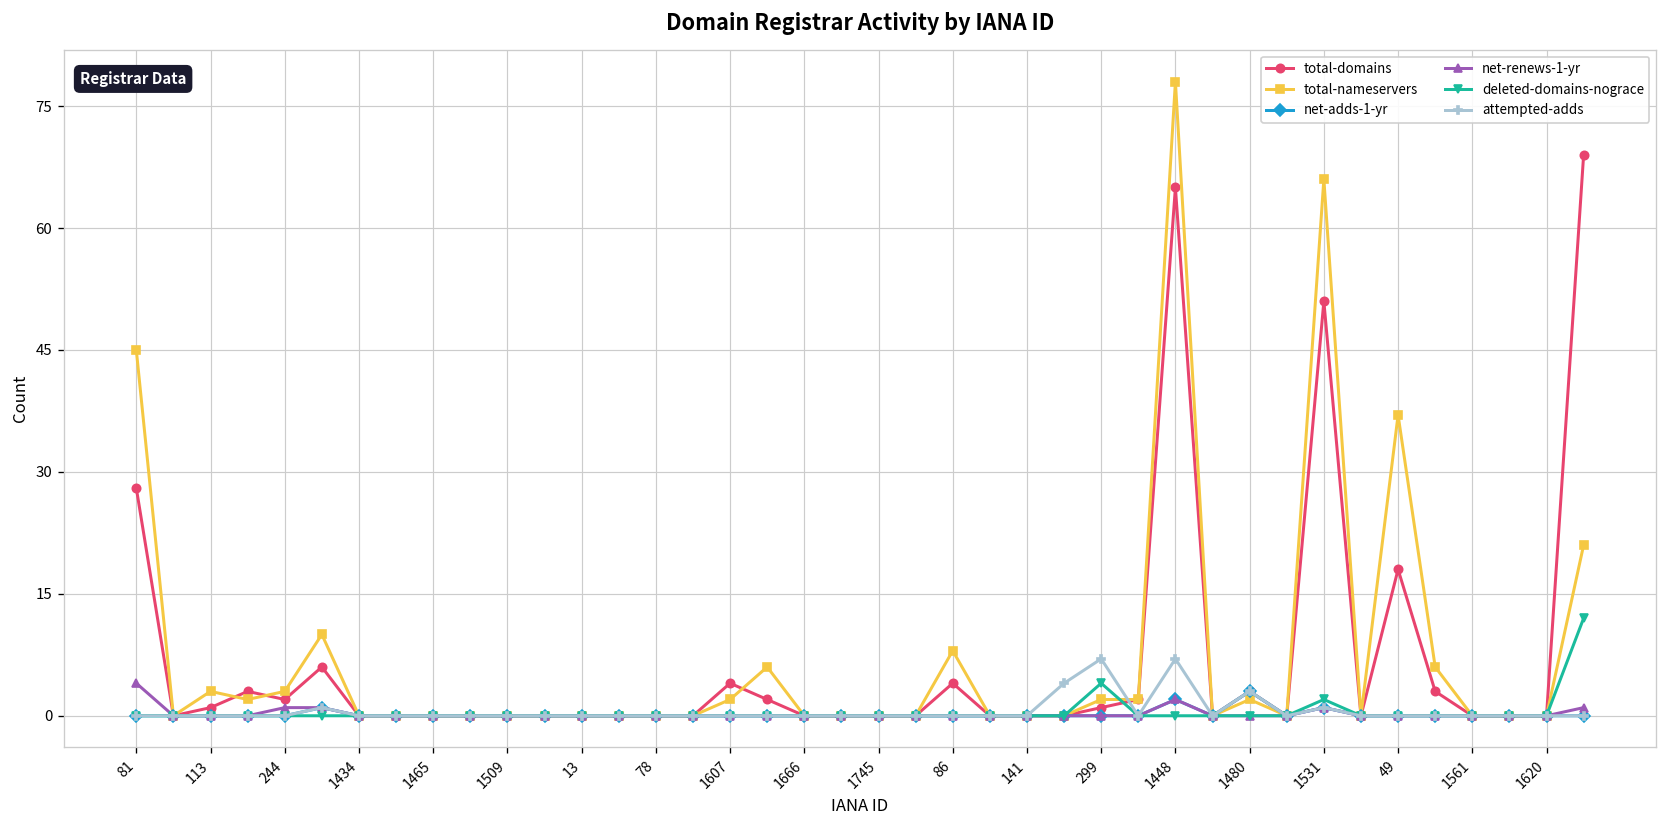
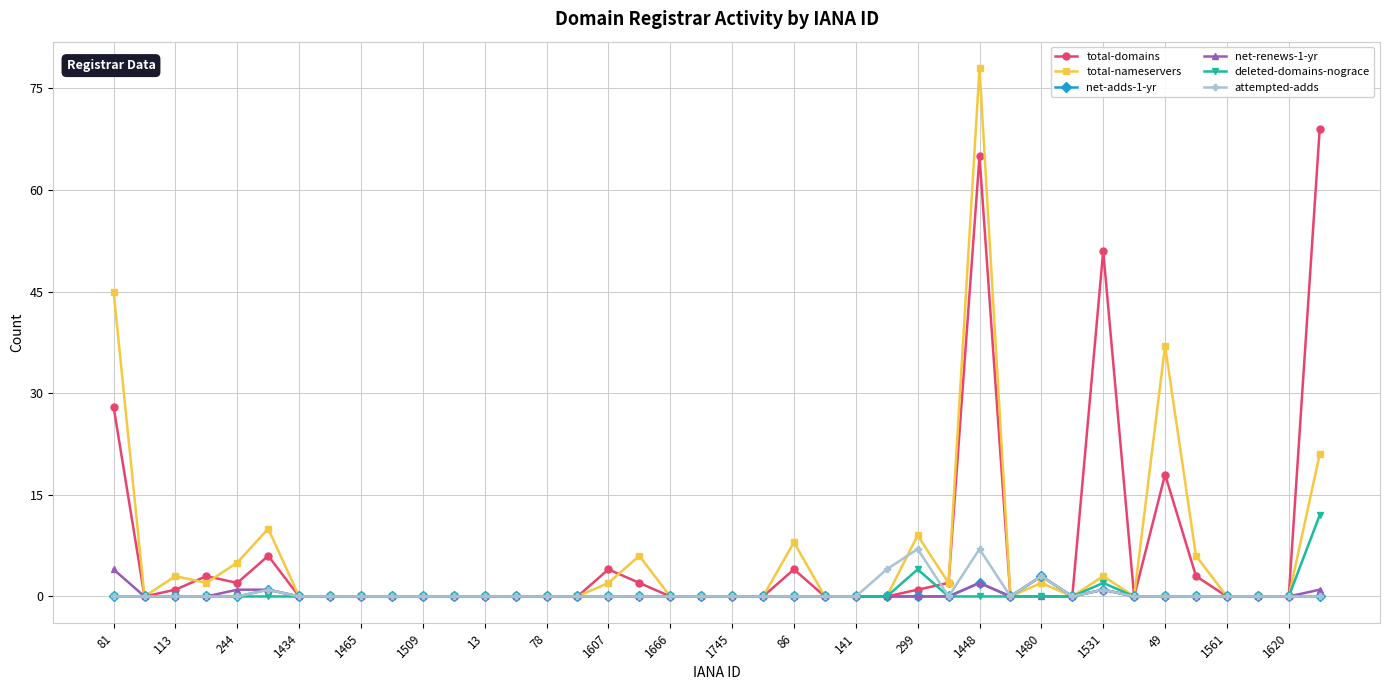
  {
    "total-domains": {
      "81": 28,
      "113": 1,
      "244": 2,
      "1607": 4,
      "86": 4,
      "299": 1,
      "1448": 65,
      "1531": 51,
      "49": 18
    },
    "total-nameservers": {
      "81": 45,
      "113": 3,
-     "244": 3,
+     "244": 5,
      "1607": 2,
      "86": 8,
-     "299": 2,
+     "299": 9,
      "1448": 78,
      "1480": 2,
-     "1531": 66,
+     "1531": 3,
      "49": 37
    },
    "net-renews-1-yr": {
      "81": 4,
      "244": 1
    },
    "deleted-domains-nograce": {
      "299": 4,
      "1448": 0,
      "1531": 2
    },
    "attempted-adds": {
      "299": 7,
      "1448": 7
    }
  }
